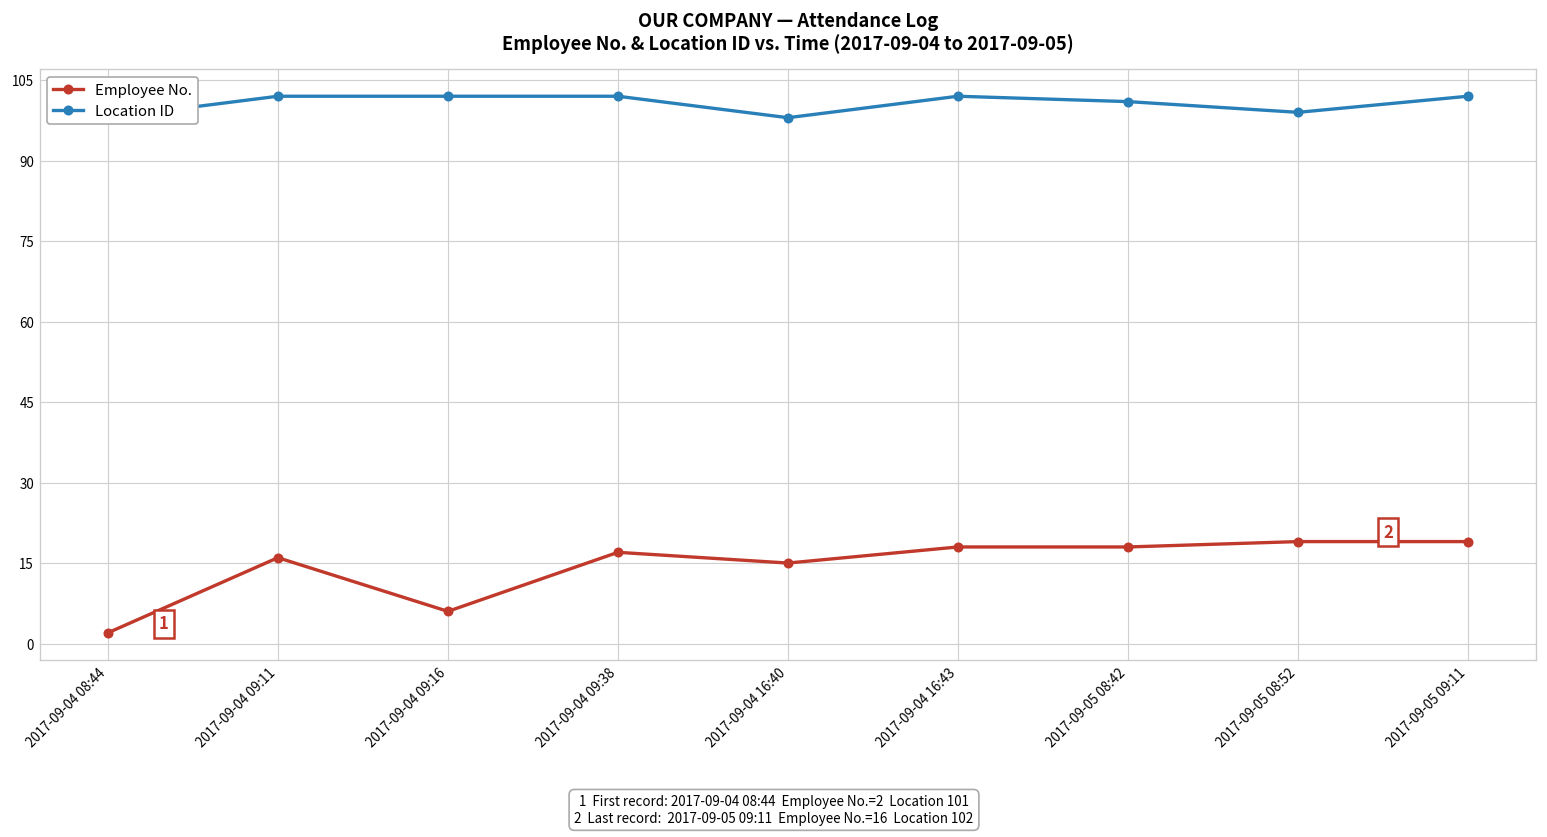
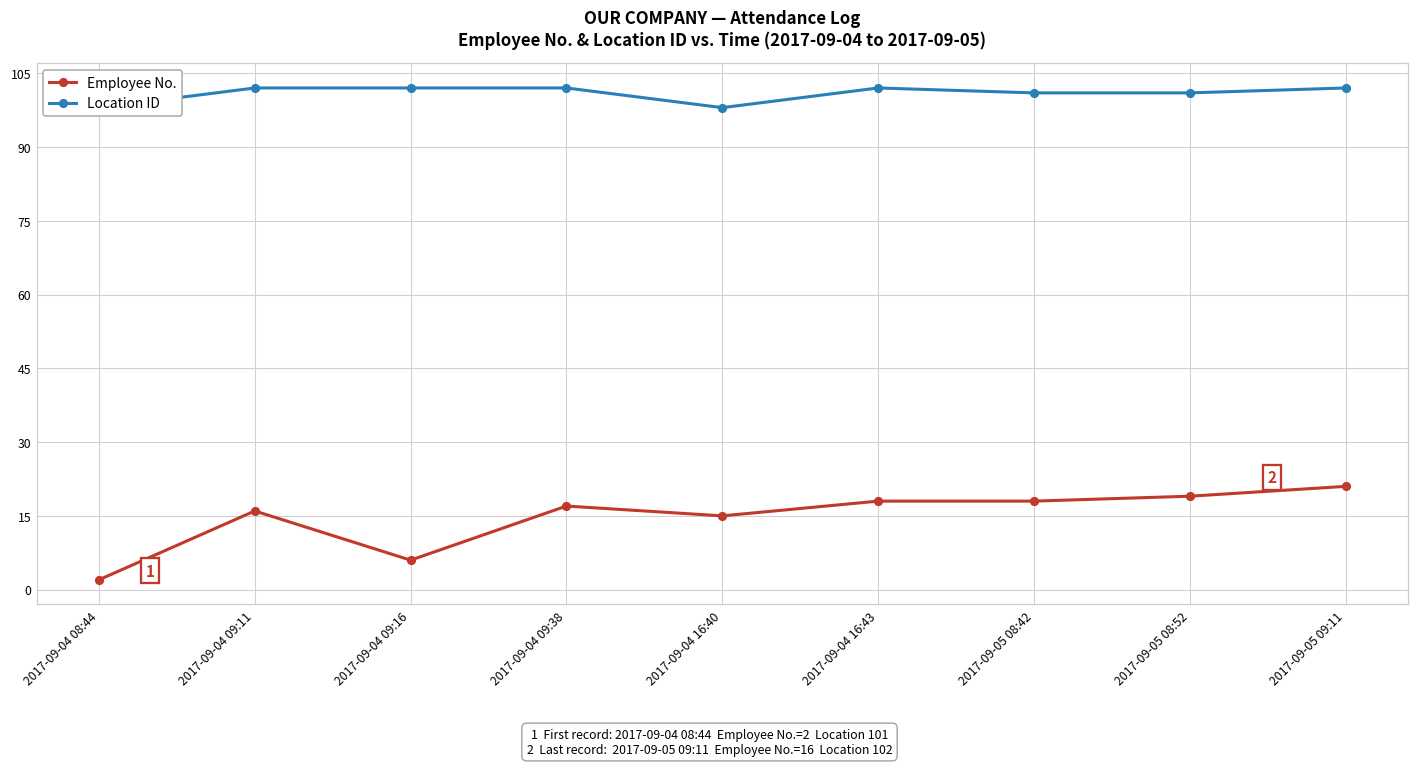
  {
    "Employee No.": {
      "2017-09-04 08:44": 2,
      "2017-09-04 09:11": 16,
      "2017-09-04 09:16": 6,
      "2017-09-04 09:38": 17,
      "2017-09-04 16:40": 15,
      "2017-09-04 16:43": 18,
      "2017-09-05 08:42": 18,
      "2017-09-05 08:52": 19,
-     "2017-09-05 09:11": 19
+     "2017-09-05 09:11": 21
    },
    "Location ID": {
      "2017-09-04 09:11": 102,
      "2017-09-04 09:16": 102,
      "2017-09-04 09:38": 102,
      "2017-09-04 16:40": 98,
      "2017-09-04 16:43": 102,
      "2017-09-05 08:42": 101,
-     "2017-09-05 08:52": 99,
+     "2017-09-05 08:52": 101,
      "2017-09-05 09:11": 102
    }
  }
